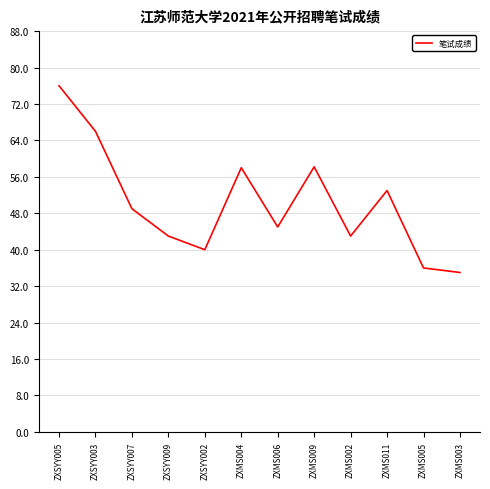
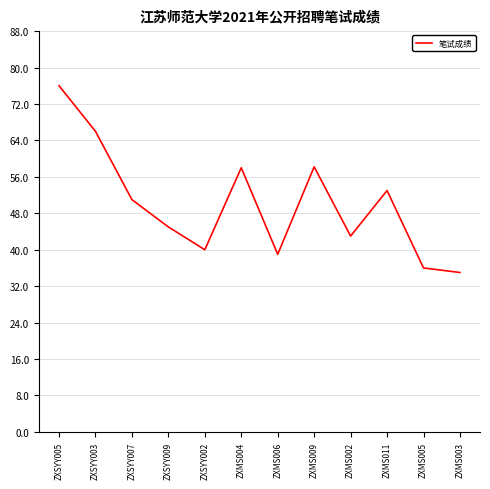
  {
    "ZXSYY005": 76,
    "ZXSYY003": 66,
-   "ZXSYY007": 49,
-   "ZXSYY009": 43,
+   "ZXSYY007": 51,
+   "ZXSYY009": 45,
    "ZXSYY002": 40,
    "ZXMS004": 58,
-   "ZXMS006": 45,
+   "ZXMS006": 39,
    "ZXMS009": 58,
    "ZXMS002": 43,
    "ZXMS011": 53,
    "ZXMS005": 36,
    "ZXMS003": 35
  }
